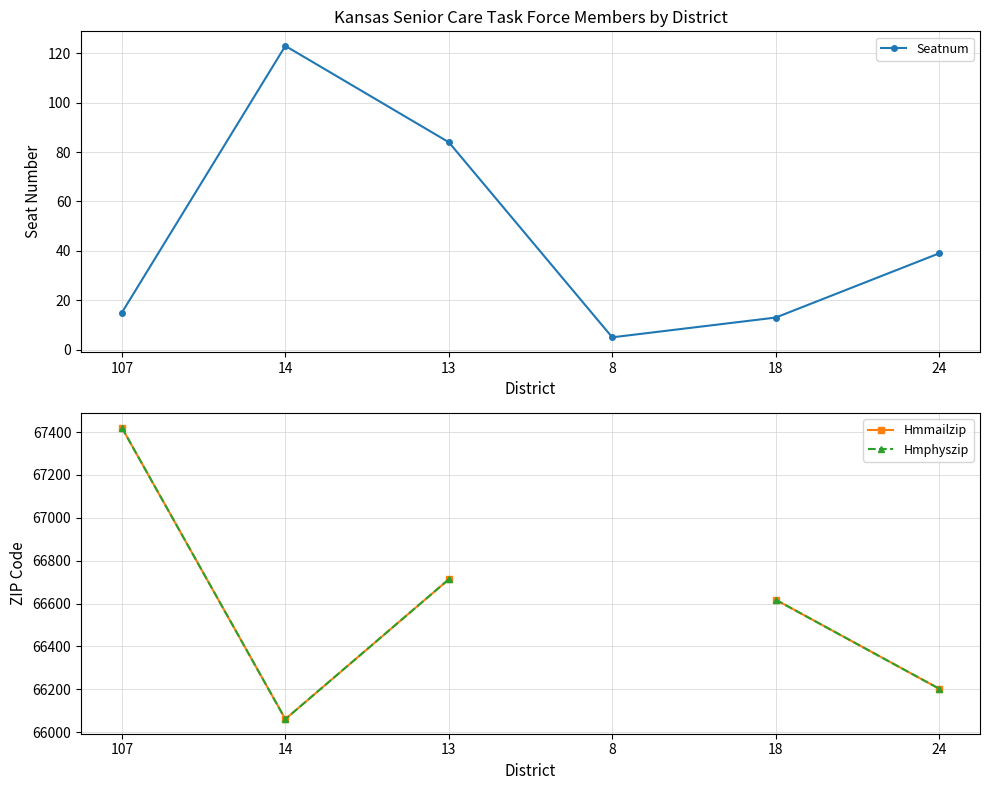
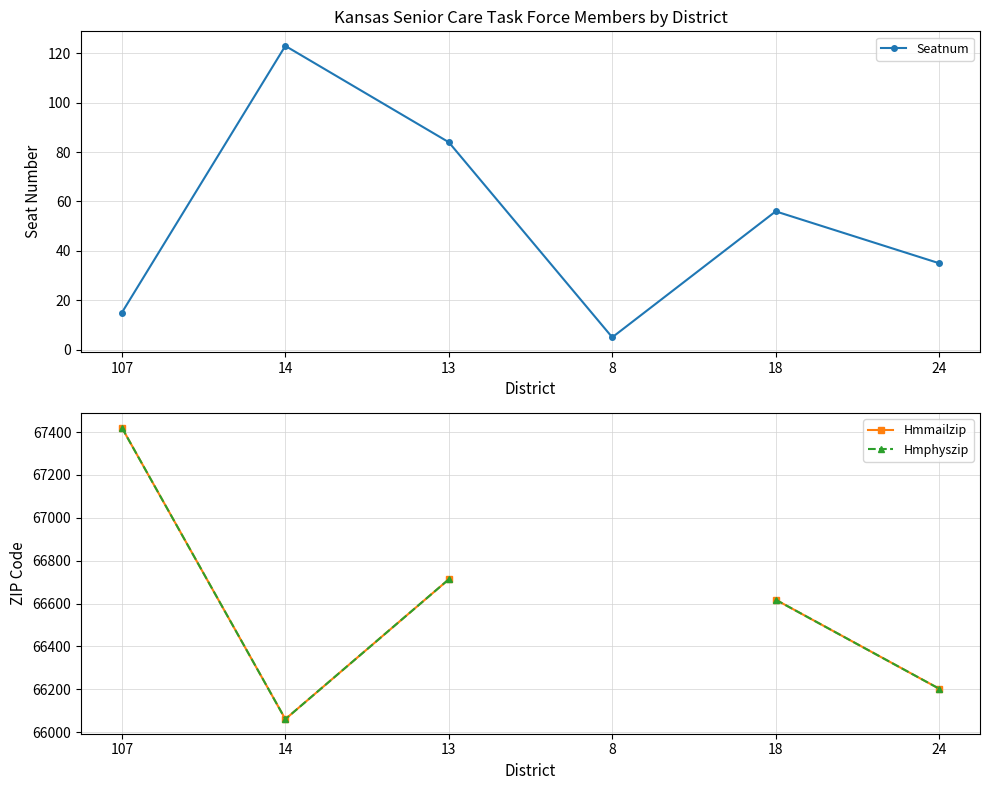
  {
    "Kansas Senior Care Task Force Members by District": {
      "107": 15,
      "14": 123,
      "13": 84,
      "8": 5,
-     "18": 13,
-     "24": 39
+     "18": 56,
+     "24": 35
    }
  }
